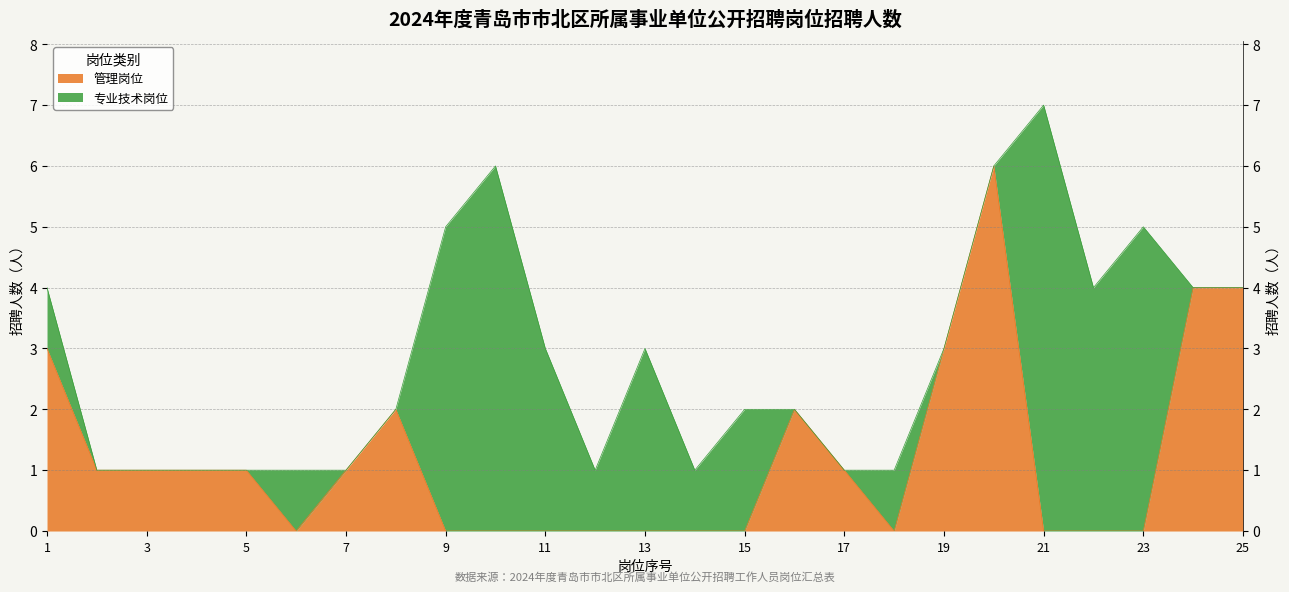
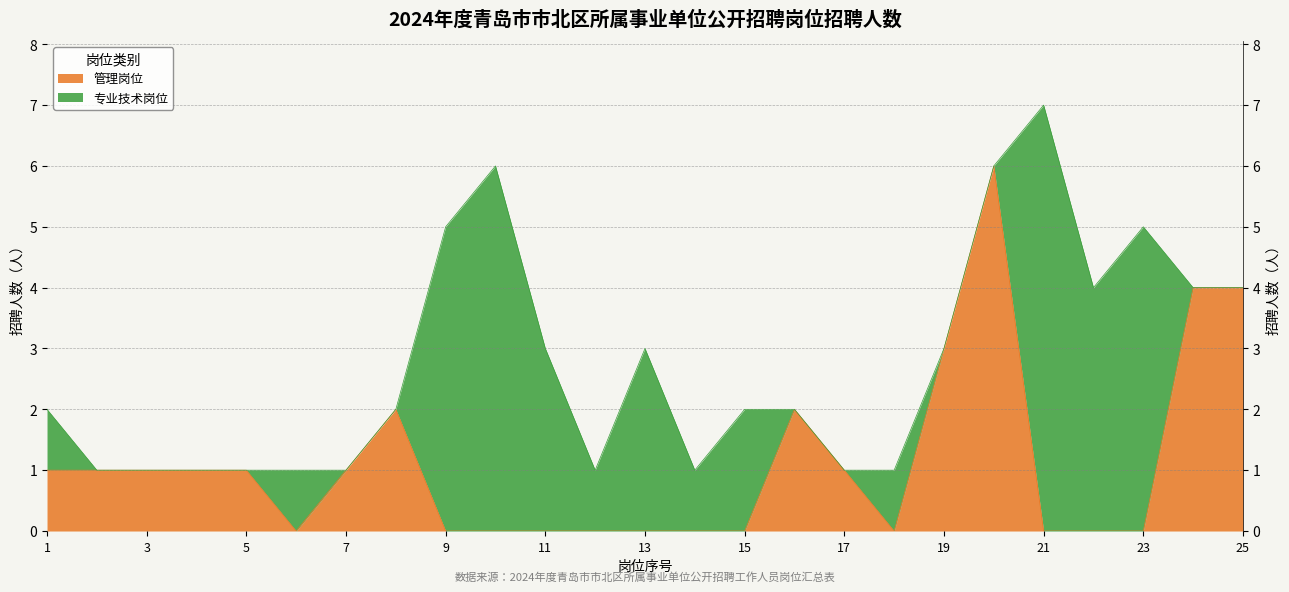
  {
    "管理岗位": {
-     "1": 3,
+     "1": 1,
      "9": 0,
      "11": 0,
      "13": 0,
      "15": 0,
      "21": 0,
      "23": 0
    },
    "专业技术岗位": {
      "9": 5,
      "11": 3,
      "13": 3,
      "15": 2,
      "21": 7,
      "23": 5
    }
  }
